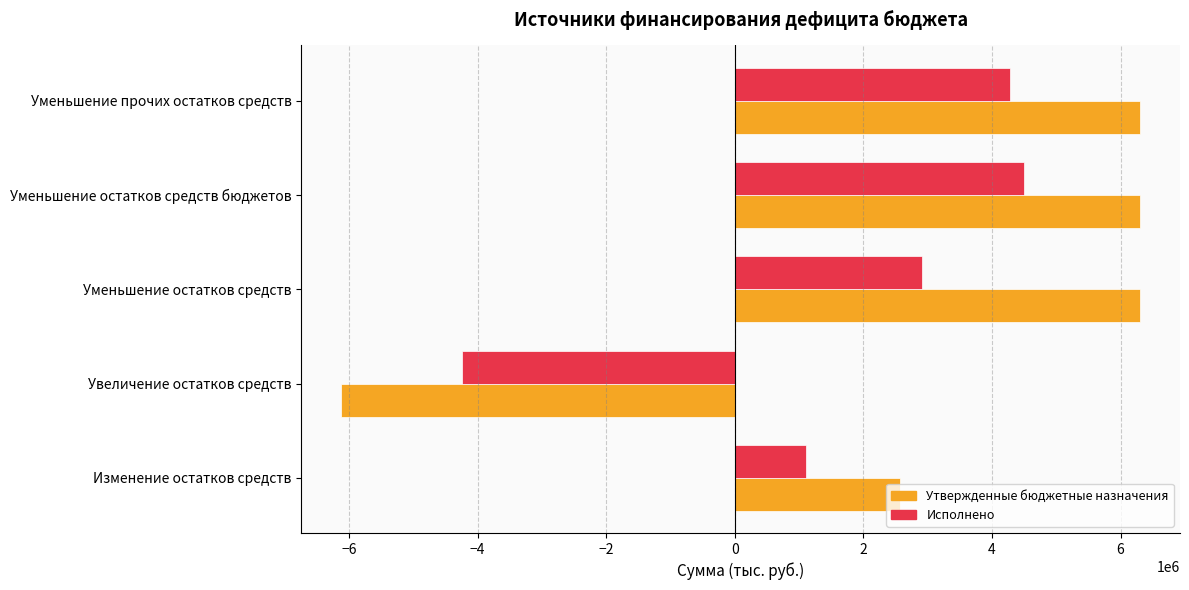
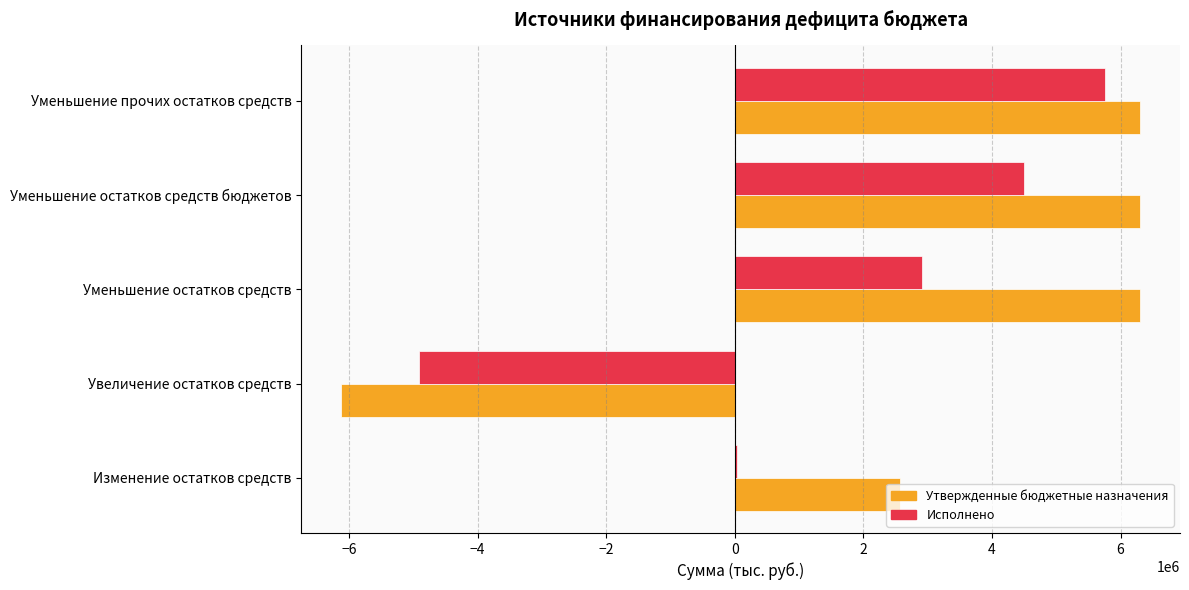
  {
    "Утвержденные бюджетные назначения": {
      "Уменьшение прочих остатков средств": 6300000,
      "Уменьшение остатков средств бюджетов": 6300000,
      "Уменьшение остатков средств": 6300000,
      "Увеличение остатков средств": -6100000
    },
    "Исполнено": {
-     "Уменьшение прочих остатков средств": 4300000,
+     "Уменьшение прочих остатков средств": 5800000,
      "Уменьшение остатков средств бюджетов": 4500000,
      "Уменьшение остатков средств": 2900000,
-     "Увеличение остатков средств": -4200000,
-     "Изменение остатков средств": 1100000
+     "Увеличение остатков средств": -4900000,
+     "Изменение остатков средств": 0
    }
  }
